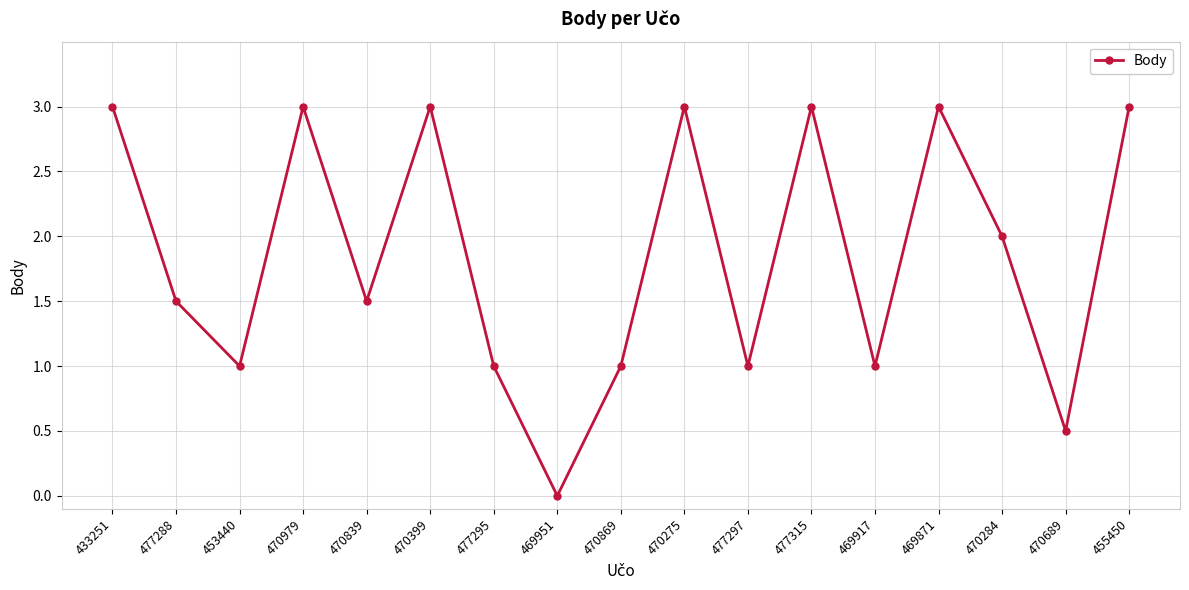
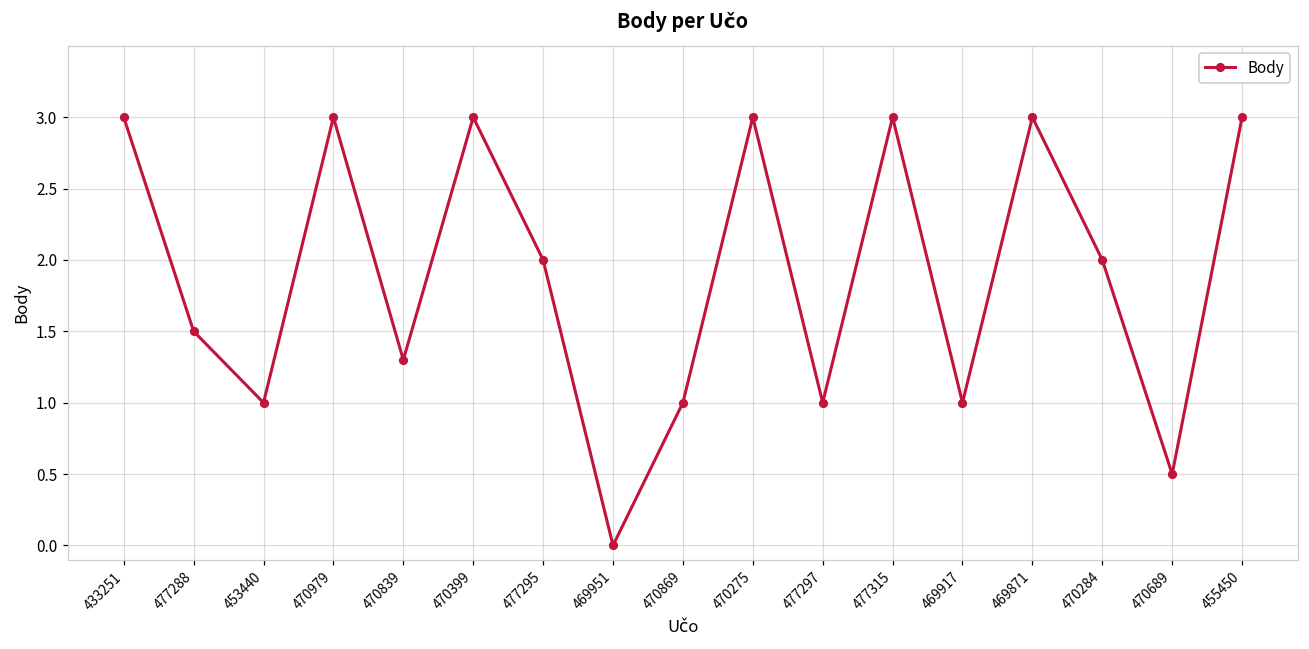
  {
    "433251": 3.0,
    "477288": 1.5,
    "453440": 1.0,
    "470979": 3.0,
-   "470839": 1.5,
+   "470839": 1.3,
    "470399": 3.0,
-   "477295": 1,
+   "477295": 2,
    "469951": 0.0,
    "470869": 1.0,
    "470275": 3.0,
    "477297": 1.0,
    "477315": 3.0,
    "469917": 1.0,
    "469871": 3.0,
    "470284": 2.0,
    "470689": 0.5,
    "455450": 3.0
  }
